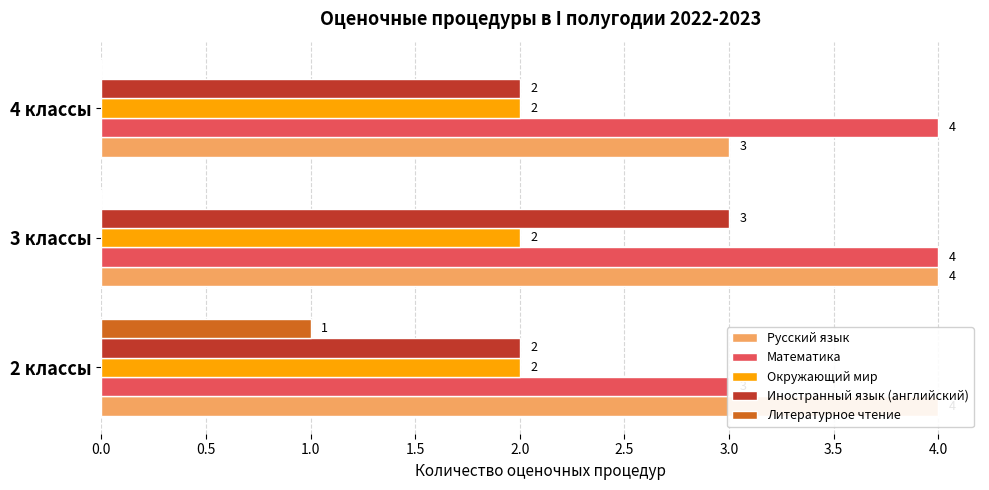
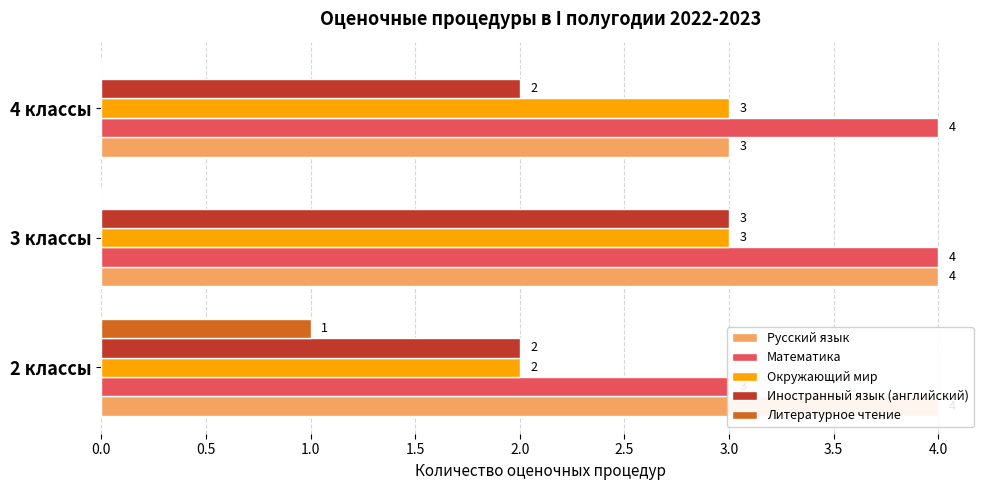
  {
    "Русский язык": {
      "4 классы": 3,
      "3 классы": 4
    },
    "Математика": {
      "4 классы": 4,
      "3 классы": 4
    },
    "Окружающий мир": {
-     "4 классы": 2,
-     "3 классы": 2,
+     "4 классы": 3,
+     "3 классы": 3,
      "2 классы": 2
    }
  }
